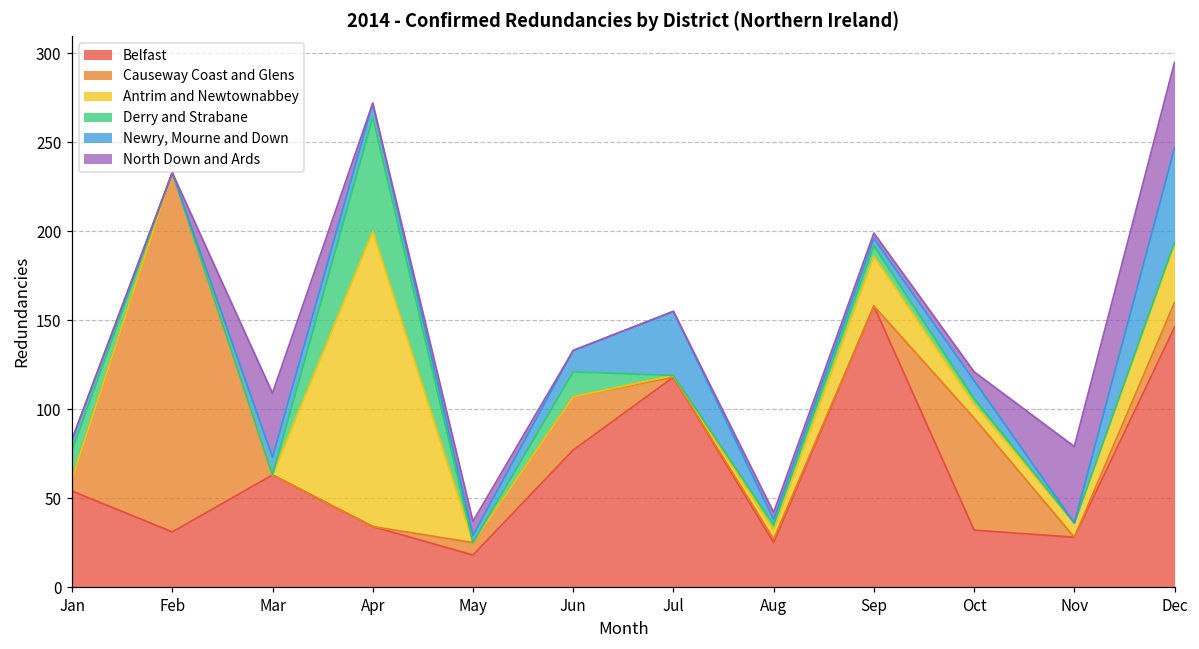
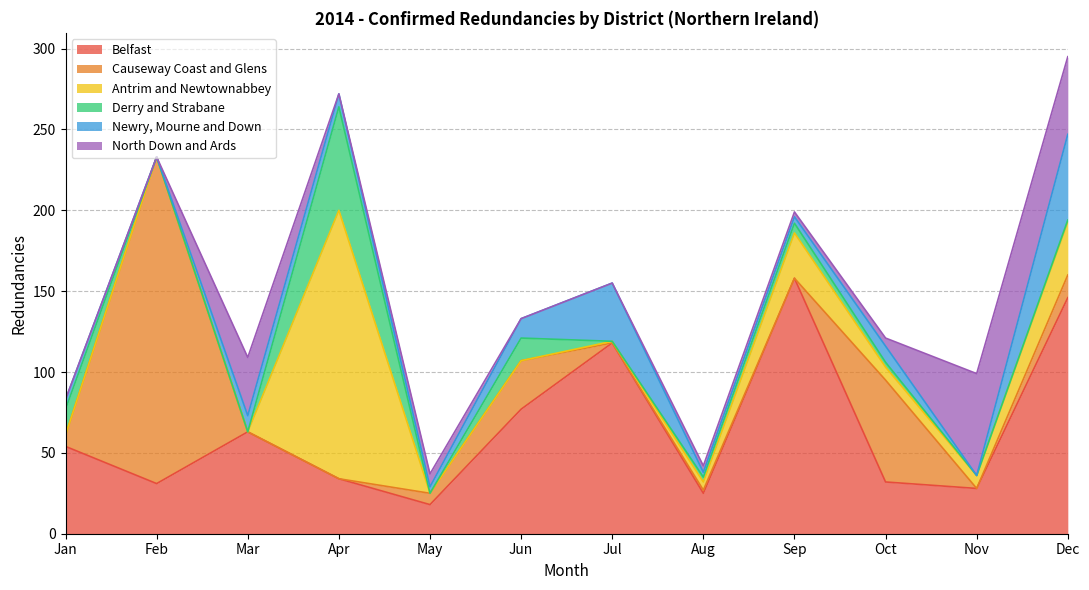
  {
    "Antrim and Newtownabbey": {
      "Apr": 166,
      "Aug": 5,
      "Sep": 28,
      "Oct": 8
    },
    "Derry and Strabane": {
      "Jan": 16,
      "Apr": 64,
      "Jun": 14,
      "Aug": 3,
      "Sep": 6,
      "Oct": 3
    },
    "Newry, Mourne and Down": {
      "Mar": 10,
      "May": 4,
      "Aug": 3,
      "Sep": 4,
      "Oct": 10,
      "Dec": 53
    },
    "North Down and Ards": {
      "Mar": 36,
      "May": 8,
      "Aug": 4,
      "Sep": 3,
      "Oct": 5,
-     "Nov": 43,
+     "Nov": 63,
      "Dec": 48
    }
  }
